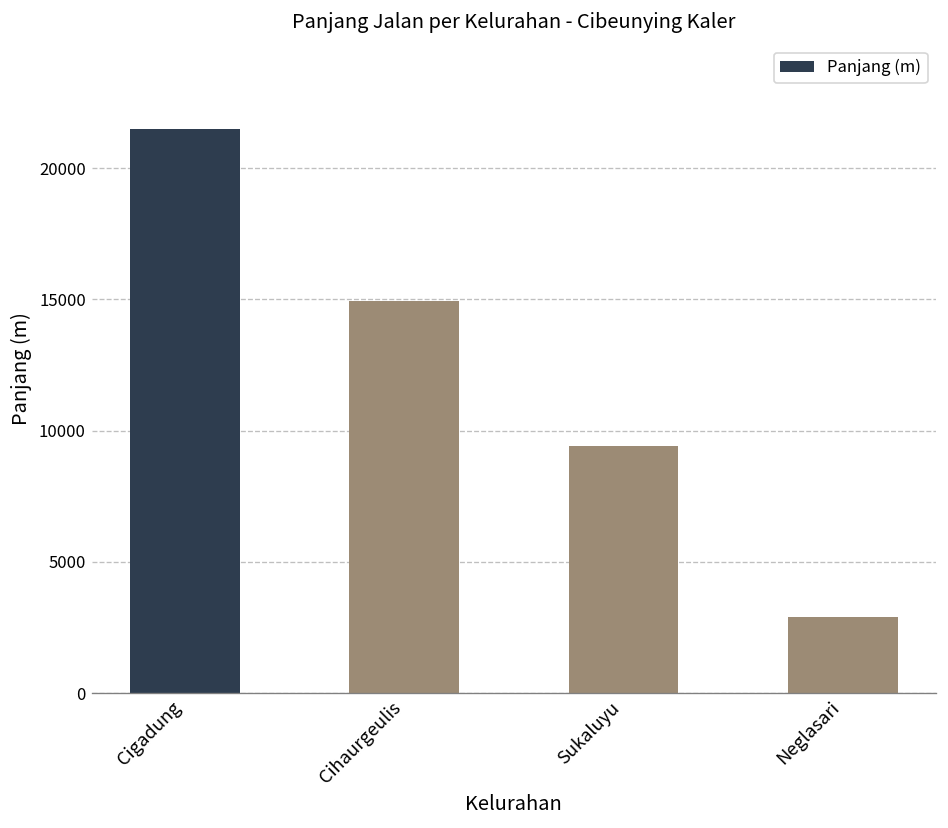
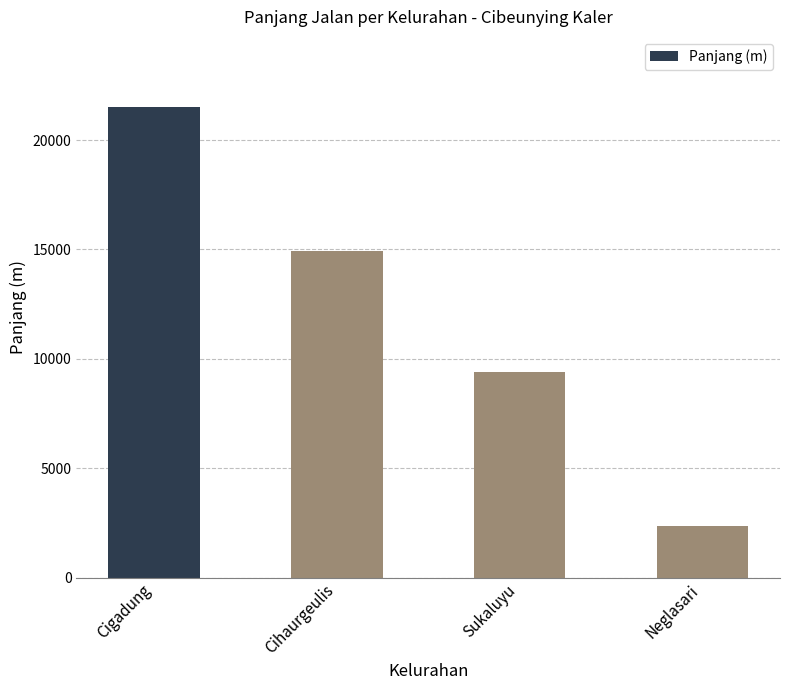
  {
    "Cigadung": 21500,
    "Cihaurgeulis": 14900,
    "Sukaluyu": 9400,
-   "Neglasari": 2900
+   "Neglasari": 2400
  }
